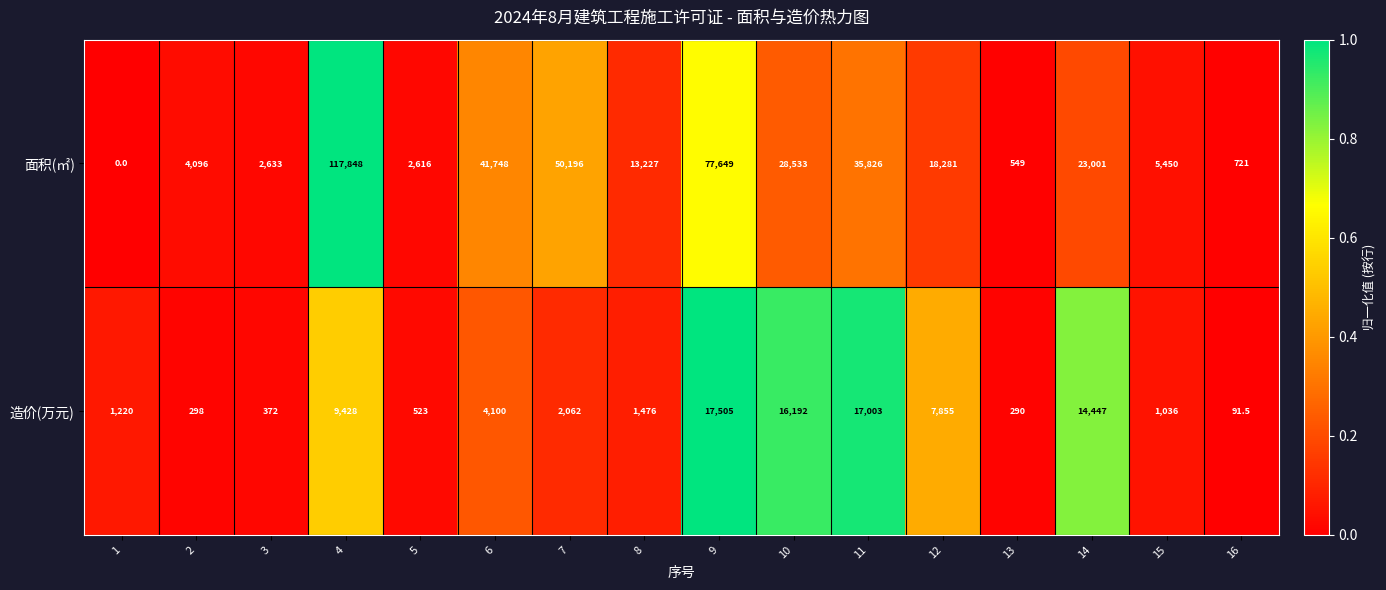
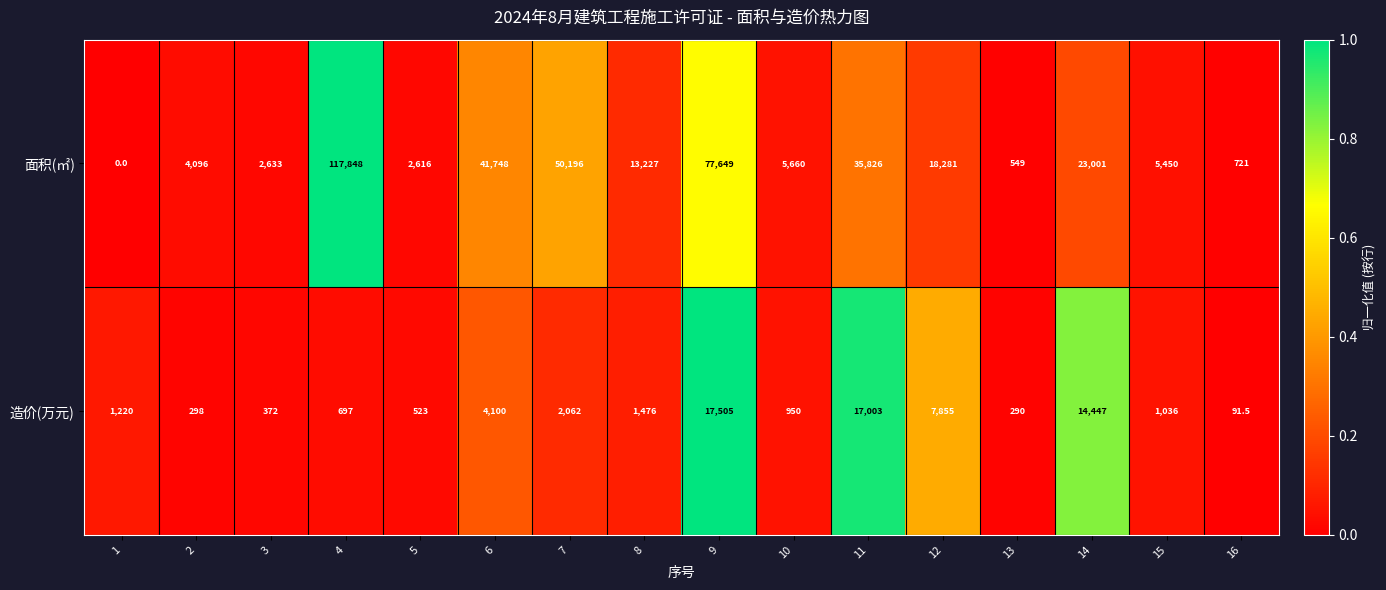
  {
    "面积(㎡)": {
      "1": "0.0",
      "2": "4,096",
      "3": "2,633",
      "4": "117,848",
      "5": "2,616",
      "6": "41,748",
      "7": "50,196",
      "8": "13,227",
      "9": "77,649",
-     "10": "28,533",
+     "10": "5,660",
      "11": "35,826",
      "12": "18,281",
      "13": "549",
      "14": "23,001",
      "15": "5,450",
      "16": "721"
    },
    "造价(万元)": {
      "1": "1,220",
      "2": "298",
      "3": "372",
-     "4": "9,428",
+     "4": "697",
      "5": "523",
      "6": "4,100",
      "7": "2,062",
      "8": "1,476",
      "9": "17,505",
-     "10": "16,192",
+     "10": "950",
      "11": "17,003",
      "12": "7,855",
      "13": "290",
      "14": "14,447",
      "15": "1,036",
      "16": "91.5"
    }
  }
